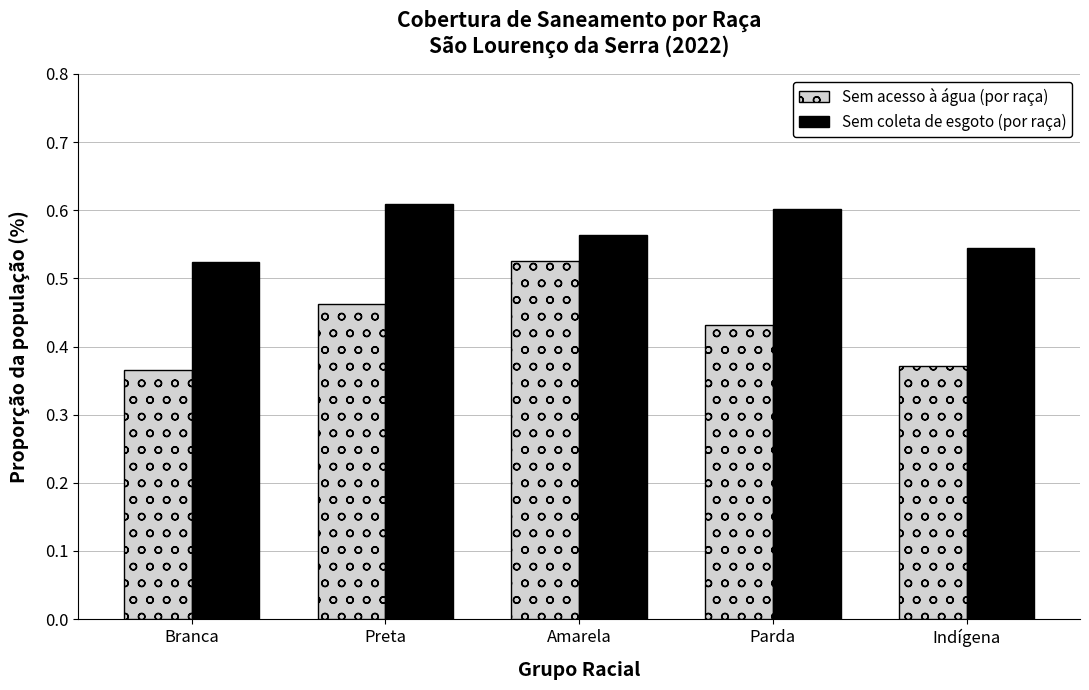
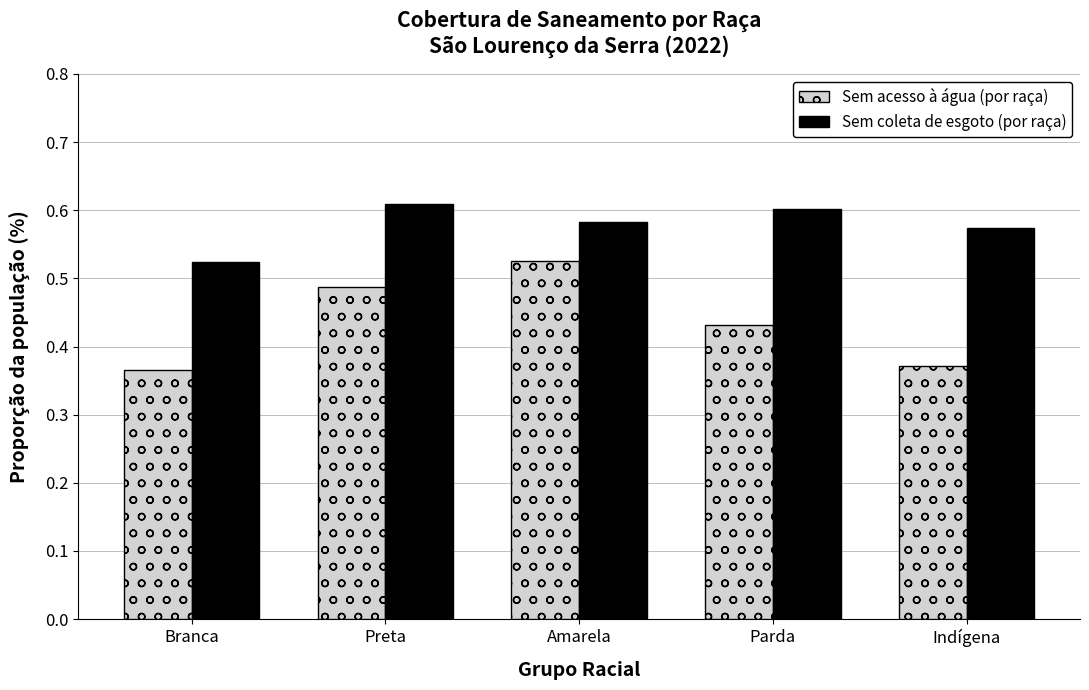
  {
    "Sem acesso à água (por raça)": {
      "Branca": 0.37,
-     "Preta": 0.46,
+     "Preta": 0.49,
      "Amarela": 0.53,
      "Parda": 0.43,
      "Indígena": 0.37
    },
    "Sem coleta de esgoto (por raça)": {
      "Branca": 0.52,
      "Preta": 0.61,
-     "Amarela": 0.56,
+     "Amarela": 0.58,
      "Parda": 0.60,
-     "Indígena": 0.55
+     "Indígena": 0.57
    }
  }
